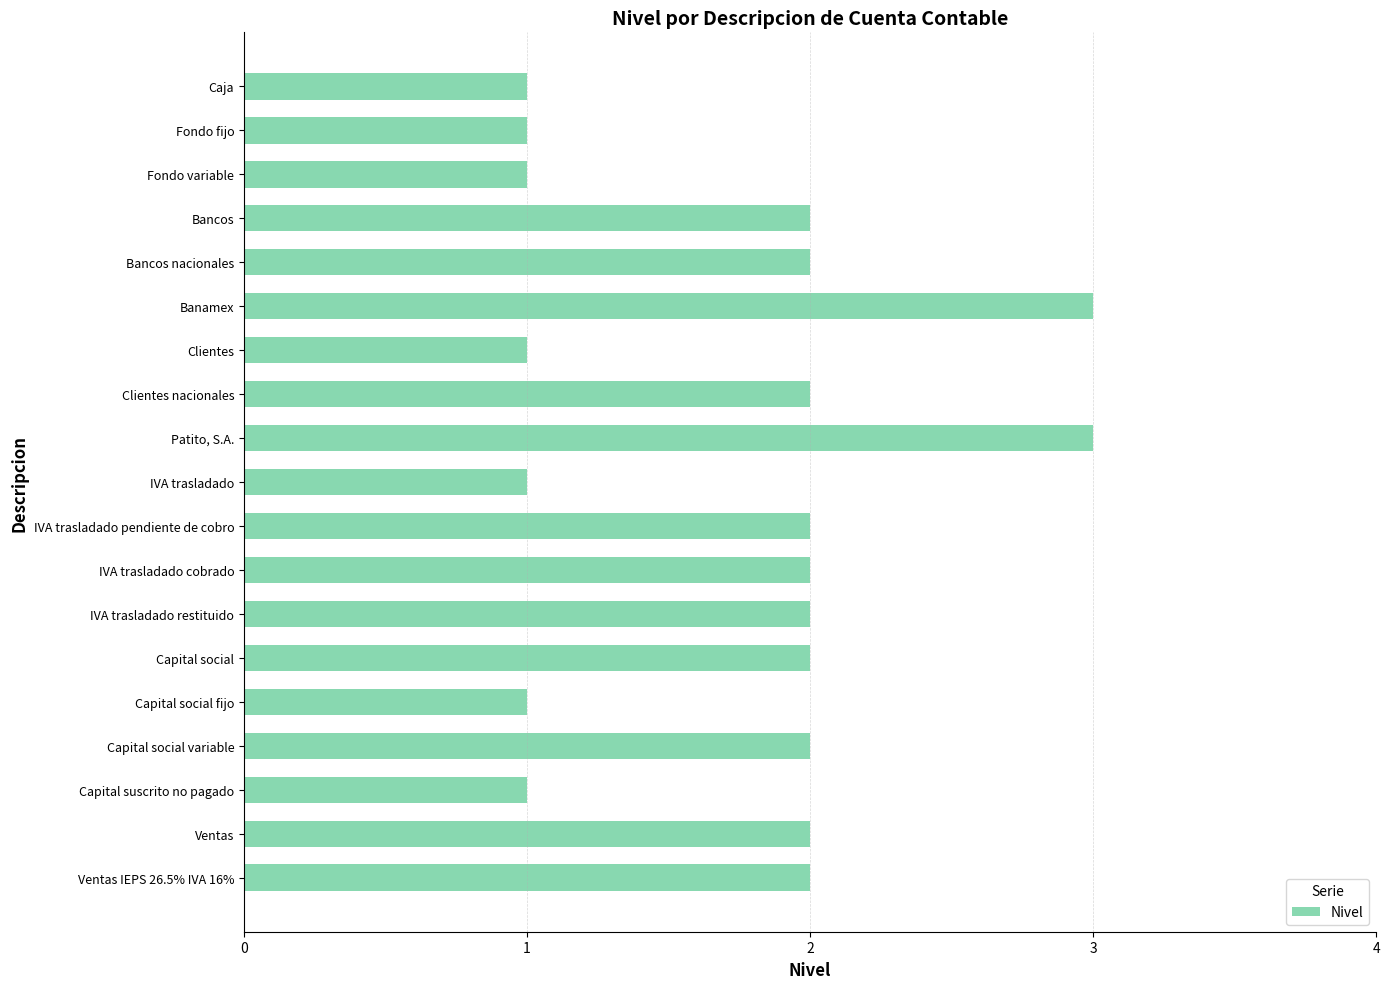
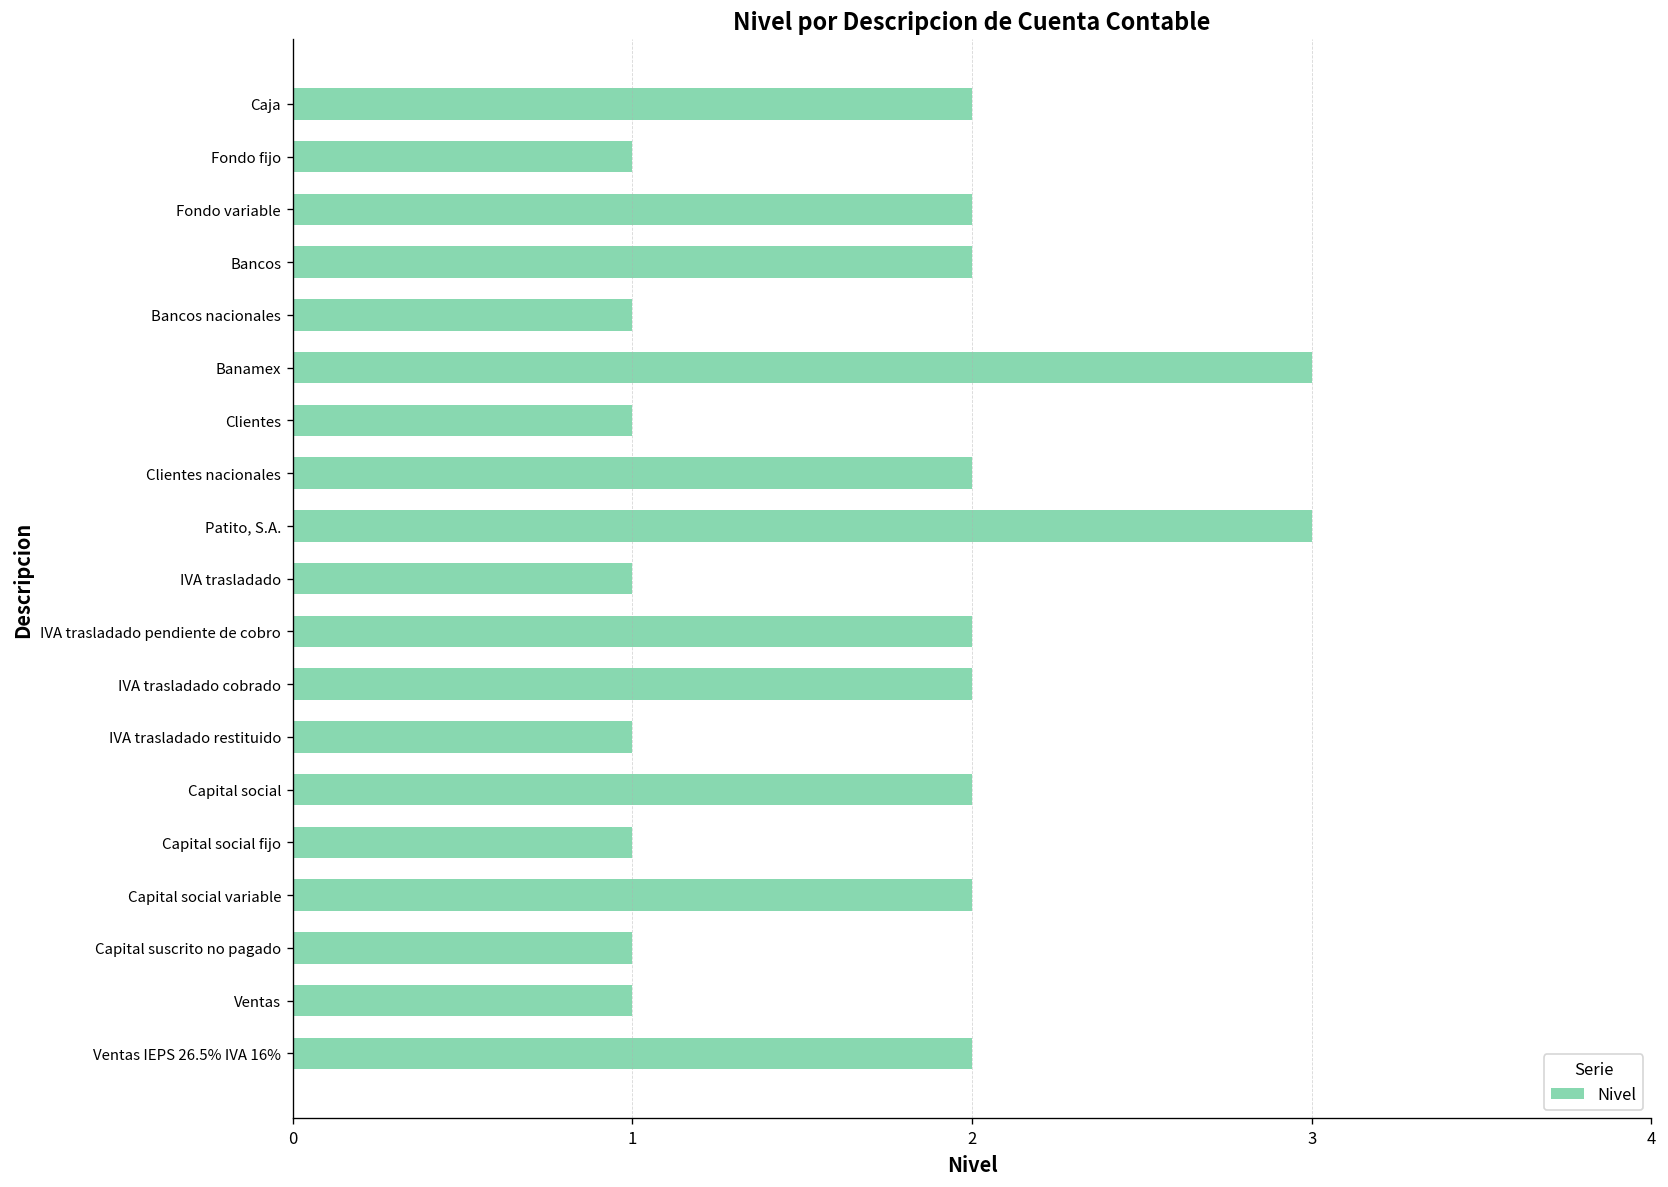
  {
-   "Caja": 1,
+   "Caja": 2,
    "Fondo fijo": 1,
-   "Fondo variable": 1,
+   "Fondo variable": 2,
    "Bancos": 2,
-   "Bancos nacionales": 2,
+   "Bancos nacionales": 1,
    "Banamex": 3,
    "Clientes": 1,
    "Clientes nacionales": 2,
    "Patito, S.A.": 3,
    "IVA trasladado": 1,
    "IVA trasladado pendiente de cobro": 2,
    "IVA trasladado cobrado": 2,
-   "IVA trasladado restituido": 2,
+   "IVA trasladado restituido": 1,
    "Capital social": 2,
    "Capital social fijo": 1,
    "Capital social variable": 2,
    "Capital suscrito no pagado": 1,
-   "Ventas": 2,
+   "Ventas": 1,
    "Ventas IEPS 26.5% IVA 16%": 2
  }
